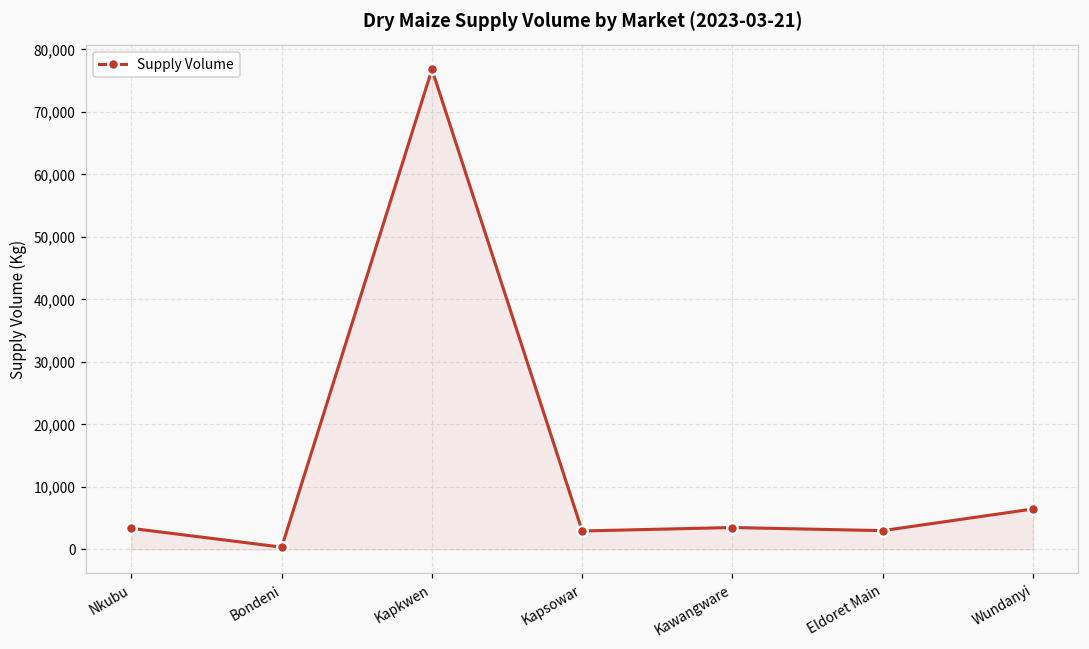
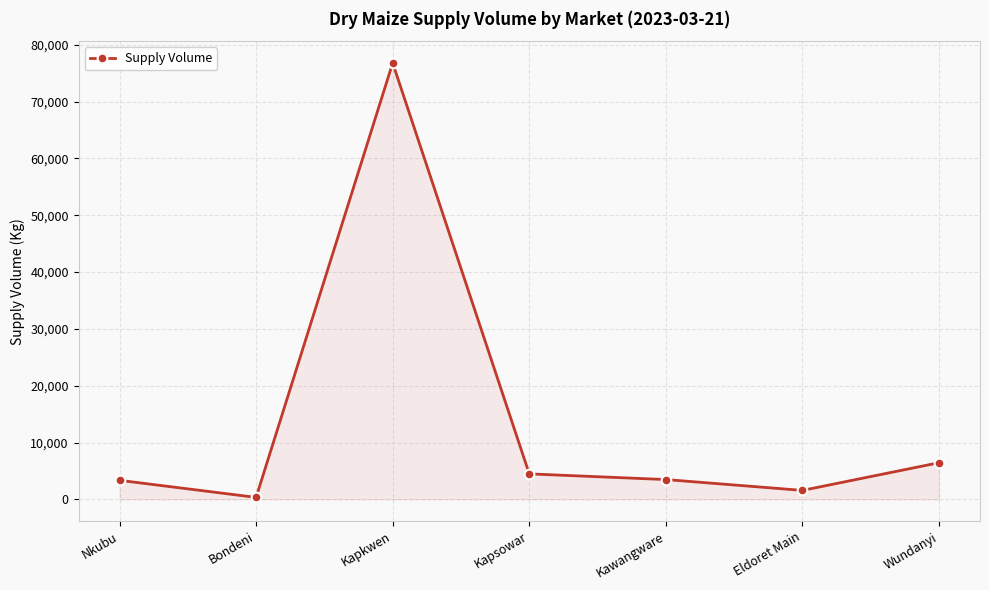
  {
    "Nkubu": "3,000",
    "Bondeni": "0",
    "Kapkwen": "77,000",
-   "Kapsowar": "3,000",
+   "Kapsowar": "5,000",
    "Kawangware": "4,000",
-   "Eldoret Main": "3,000",
+   "Eldoret Main": "2,000",
    "Wundanyi": "6,000"
  }
